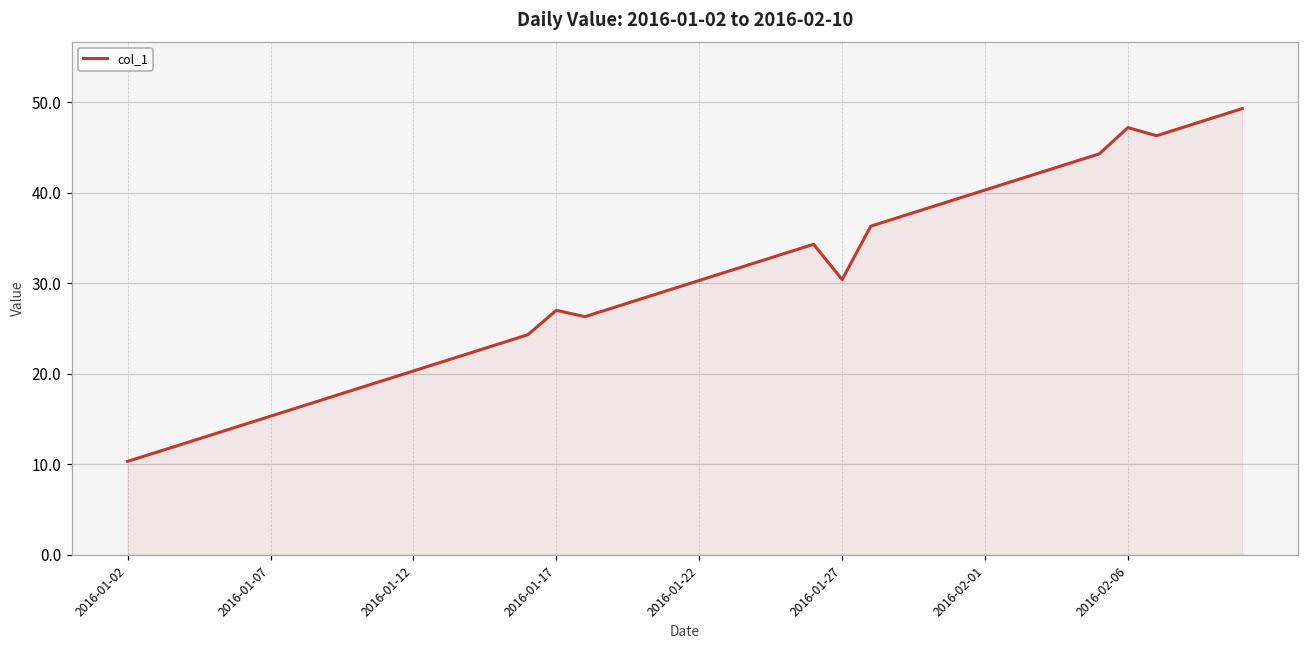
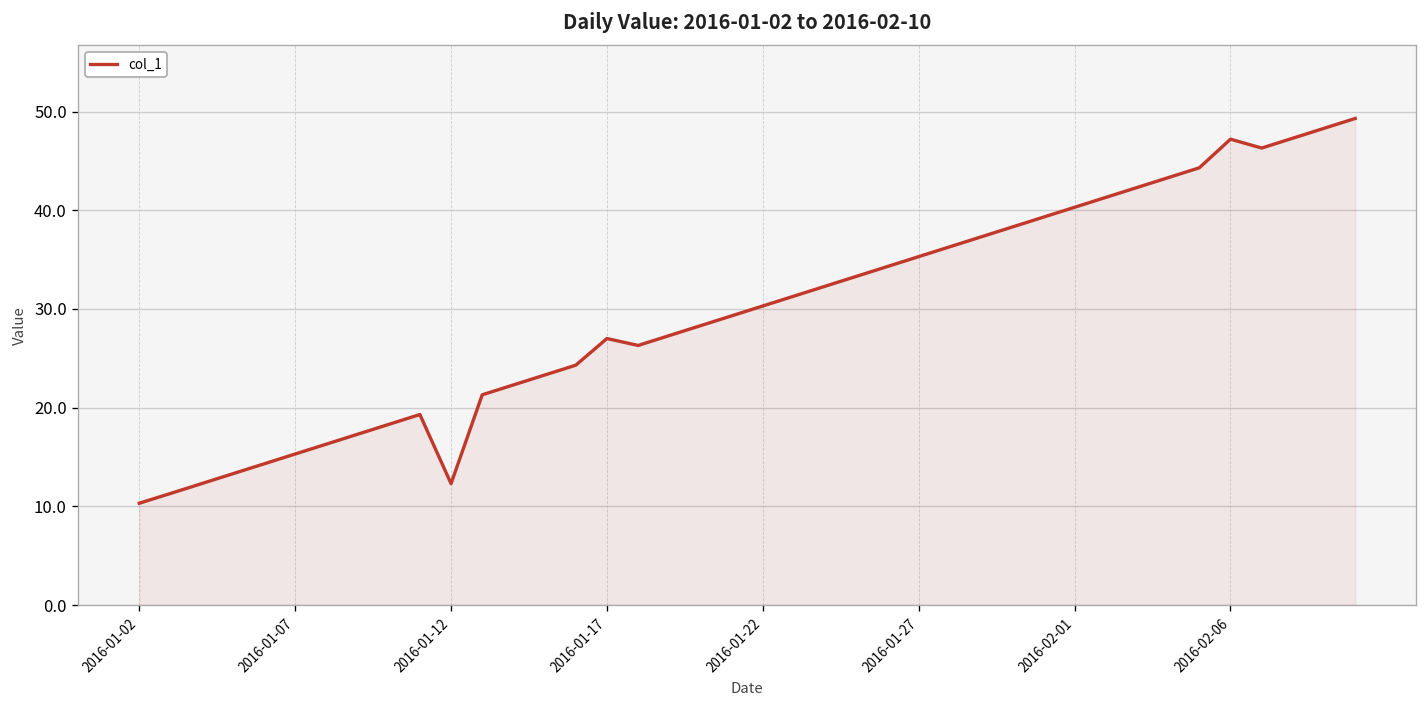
  {
    "2016-01-02": 10,
    "2016-01-07": 15,
-   "2016-01-12": 20,
+   "2016-01-12": 12,
    "2016-01-17": 27,
    "2016-01-22": 30,
-   "2016-01-27": 30,
+   "2016-01-27": 35,
    "2016-02-01": 40,
    "2016-02-06": 47
  }
